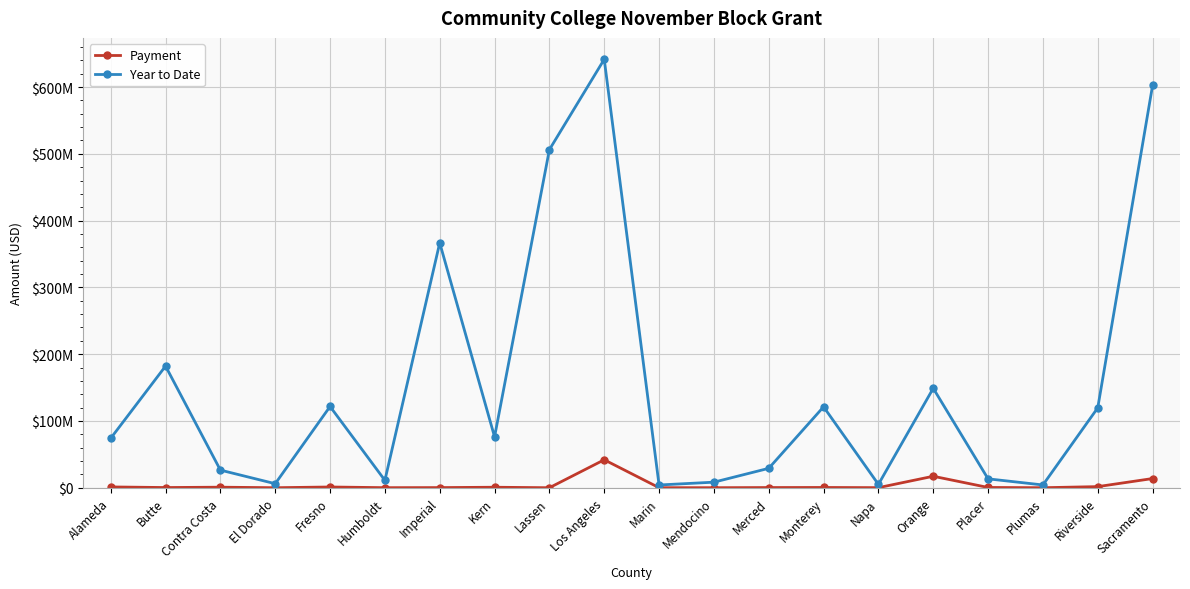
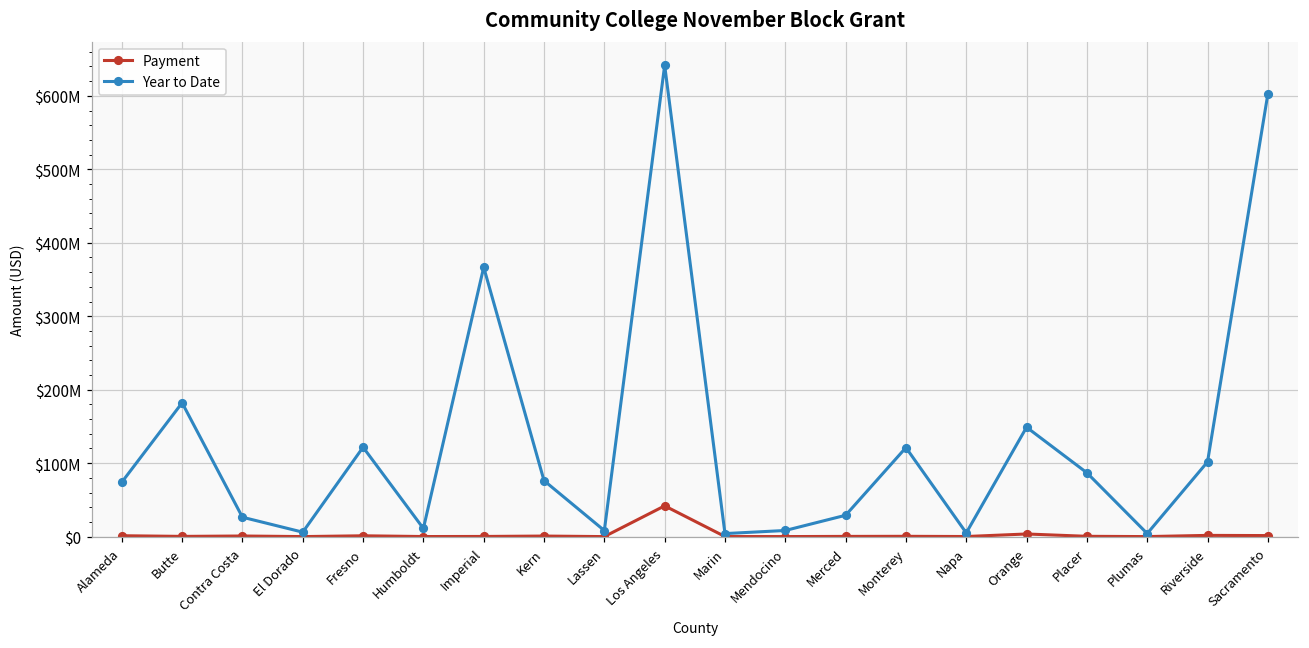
  {
    "Payment": {
      "Alameda": "$0",
      "Butte": "$0",
      "Contra Costa": "$0",
      "El Dorado": "$0",
      "Fresno": "$0",
      "Humboldt": "$0",
      "Imperial": "$0",
      "Kern": "$0",
      "Lassen": "$0",
      "Los Angeles": "$40000000",
      "Marin": "$0",
      "Mendocino": "$0",
      "Merced": "$0",
      "Monterey": "$0",
      "Napa": "$0",
-     "Orange": "$20000000",
+     "Orange": "$0",
      "Placer": "$0",
      "Plumas": "$0",
      "Riverside": "$0",
-     "Sacramento": "$10000000"
+     "Sacramento": "$0"
    },
    "Year to Date": {
      "Alameda": "$70000000",
      "Butte": "$180000000",
      "Contra Costa": "$30000000",
      "El Dorado": "$10000000",
      "Fresno": "$120000000",
      "Humboldt": "$10000000",
      "Imperial": "$370000000",
      "Kern": "$80000000",
-     "Lassen": "$510000000",
+     "Lassen": "$10000000",
      "Los Angeles": "$640000000",
      "Marin": "$0",
      "Mendocino": "$10000000",
      "Merced": "$30000000",
      "Monterey": "$120000000",
      "Napa": "$10000000",
      "Orange": "$150000000",
-     "Placer": "$10000000",
+     "Placer": "$90000000",
      "Plumas": "$0",
-     "Riverside": "$120000000",
+     "Riverside": "$100000000",
      "Sacramento": "$600000000"
    }
  }
